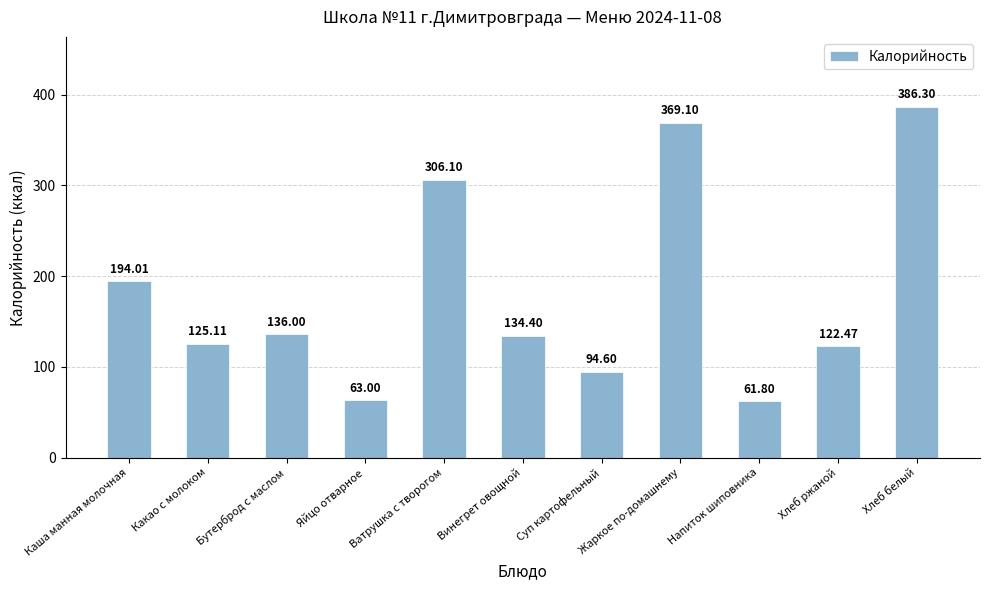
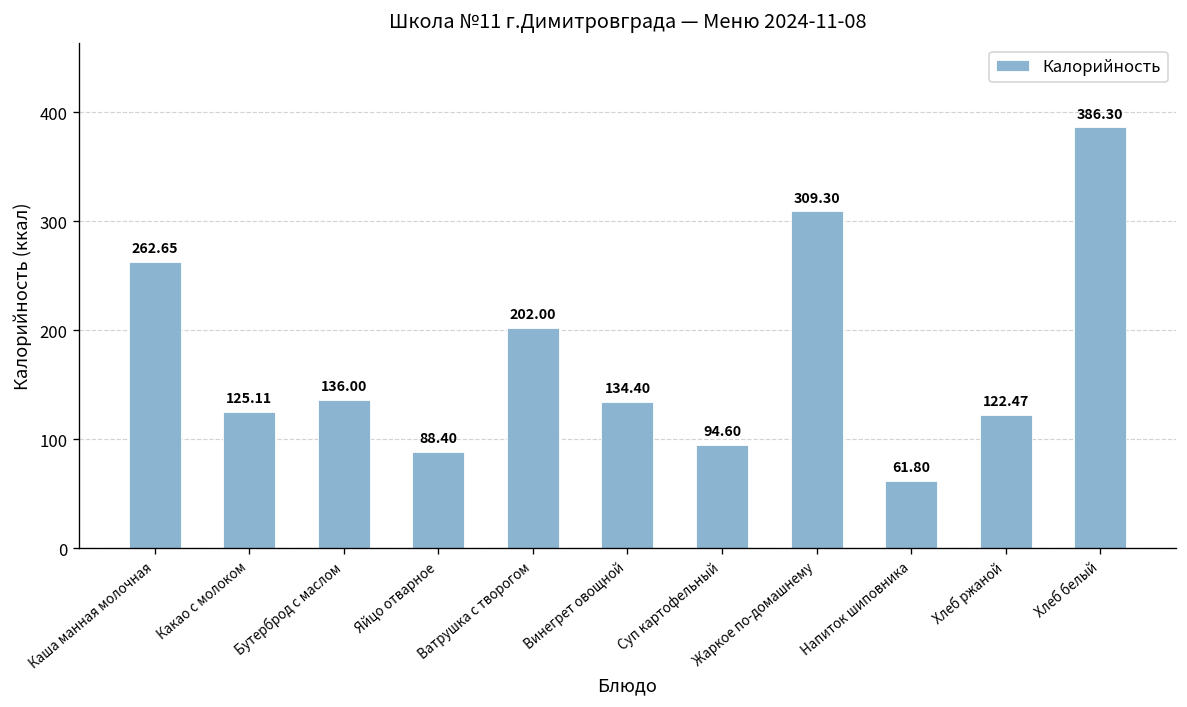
  {
-   "Каша манная молочная": 194.01,
+   "Каша манная молочная": 262.65,
    "Какао с молоком": 125.11,
    "Бутерброд с маслом": 136.00,
-   "Яйцо отварное": 63.00,
-   "Ватрушка с творогом": 306.10,
+   "Яйцо отварное": 88.40,
+   "Ватрушка с творогом": 202.00,
    "Винегрет овощной": 134.40,
    "Суп картофельный": 94.60,
-   "Жаркое по-домашнему": 369.10,
+   "Жаркое по-домашнему": 309.30,
    "Напиток шиповника": 61.80,
    "Хлеб ржаной": 122.47,
    "Хлеб белый": 386.30
  }
